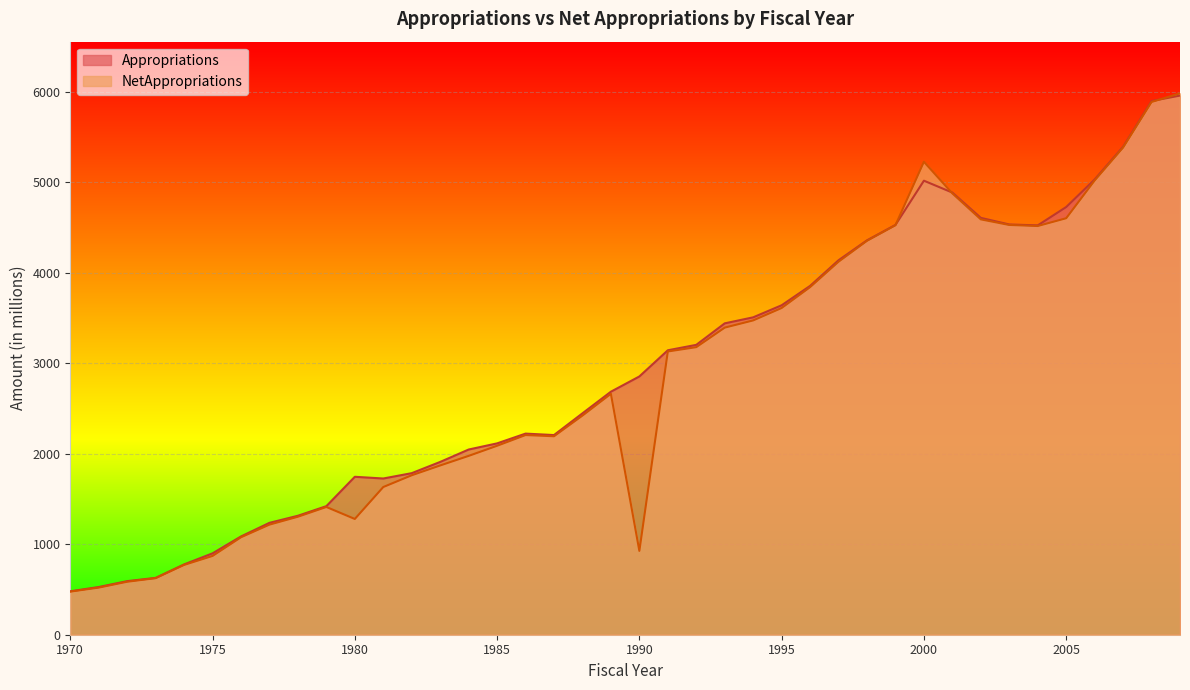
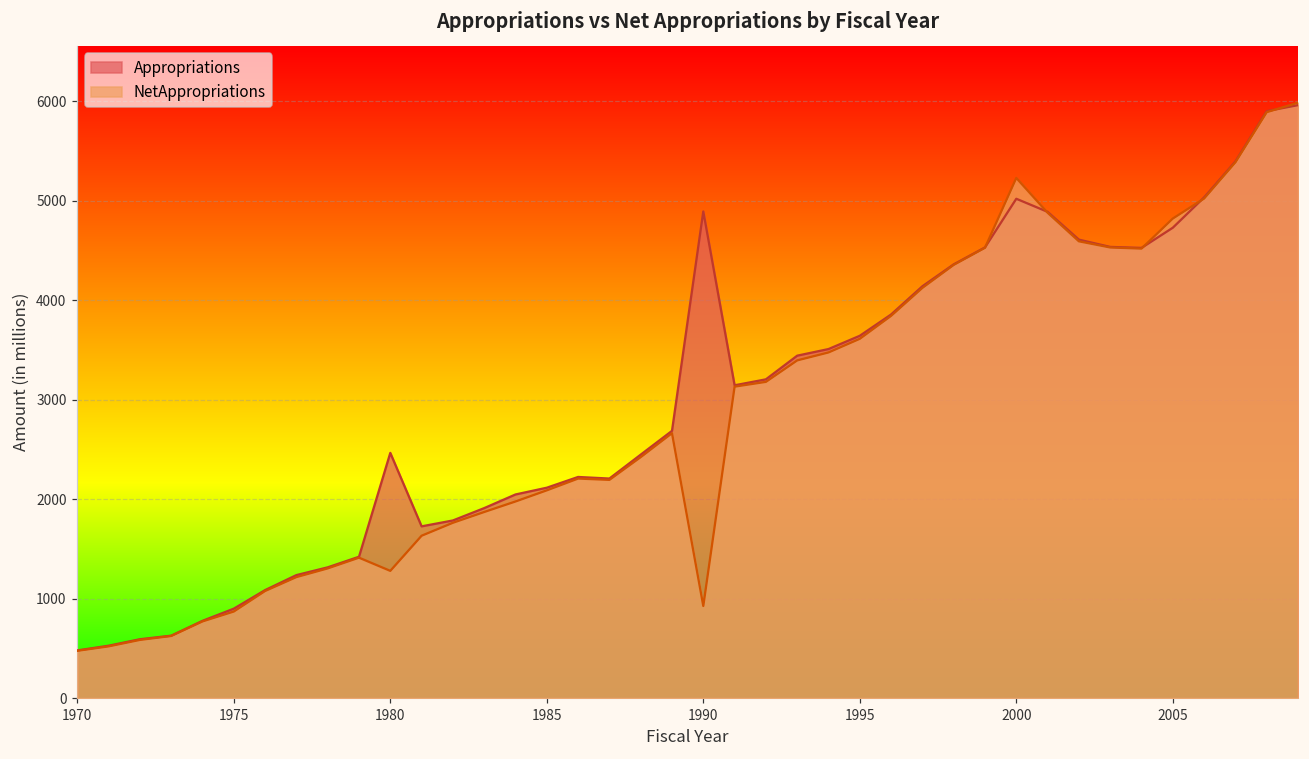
  {
    "Appropriations": {
      "1975": 900,
-     "1980": 1700,
-     "1990": 2900,
+     "1980": 2500,
+     "1990": 4900,
      "1995": 3600,
      "2000": 5000,
      "2005": 4700
    },
    "NetAppropriations": {
      "1975": 900,
      "1980": 1300,
      "1990": 900,
      "1995": 3600,
      "2000": 5200,
-     "2005": 4600
+     "2005": 4800
    }
  }
